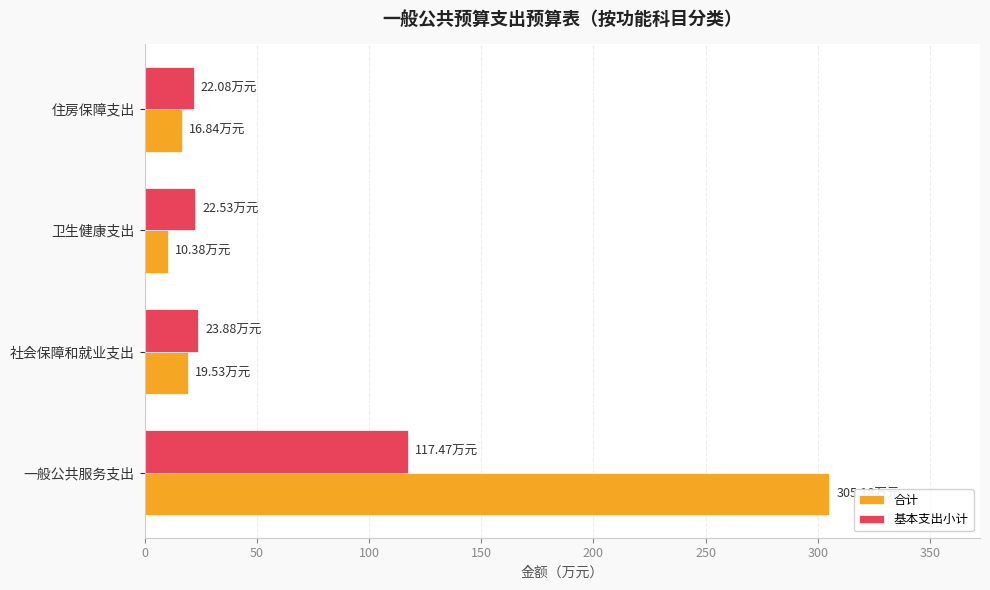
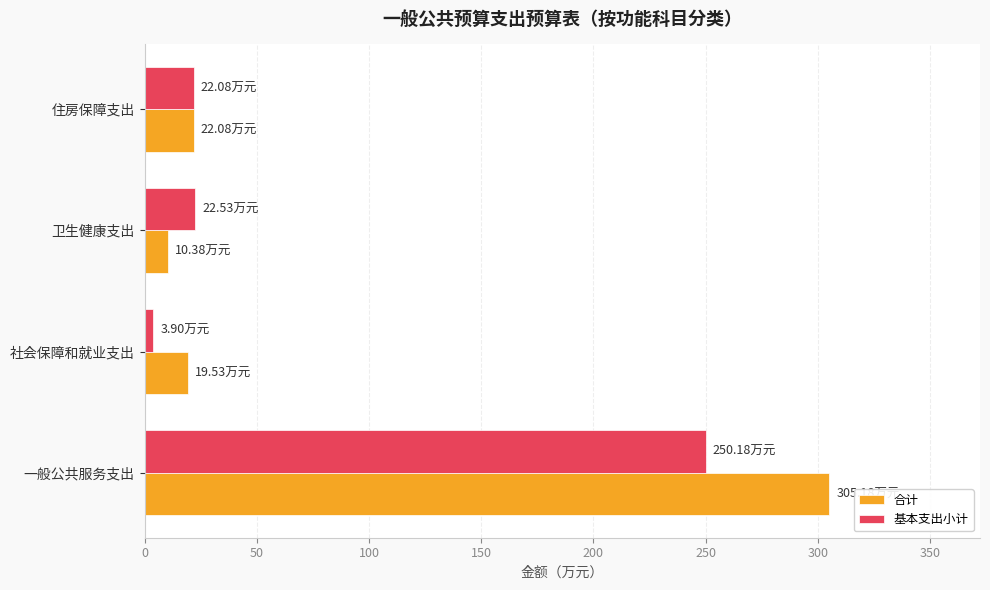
  {
    "合计": {
-     "住房保障支出": 16.84,
+     "住房保障支出": 22.08,
      "卫生健康支出": 10.38,
      "社会保障和就业支出": 19.53
    },
    "基本支出小计": {
      "住房保障支出": 22.08,
      "卫生健康支出": 22.53,
-     "社会保障和就业支出": 23.88,
-     "一般公共服务支出": 117.47
+     "社会保障和就业支出": 3.90,
+     "一般公共服务支出": 250.18
    }
  }
